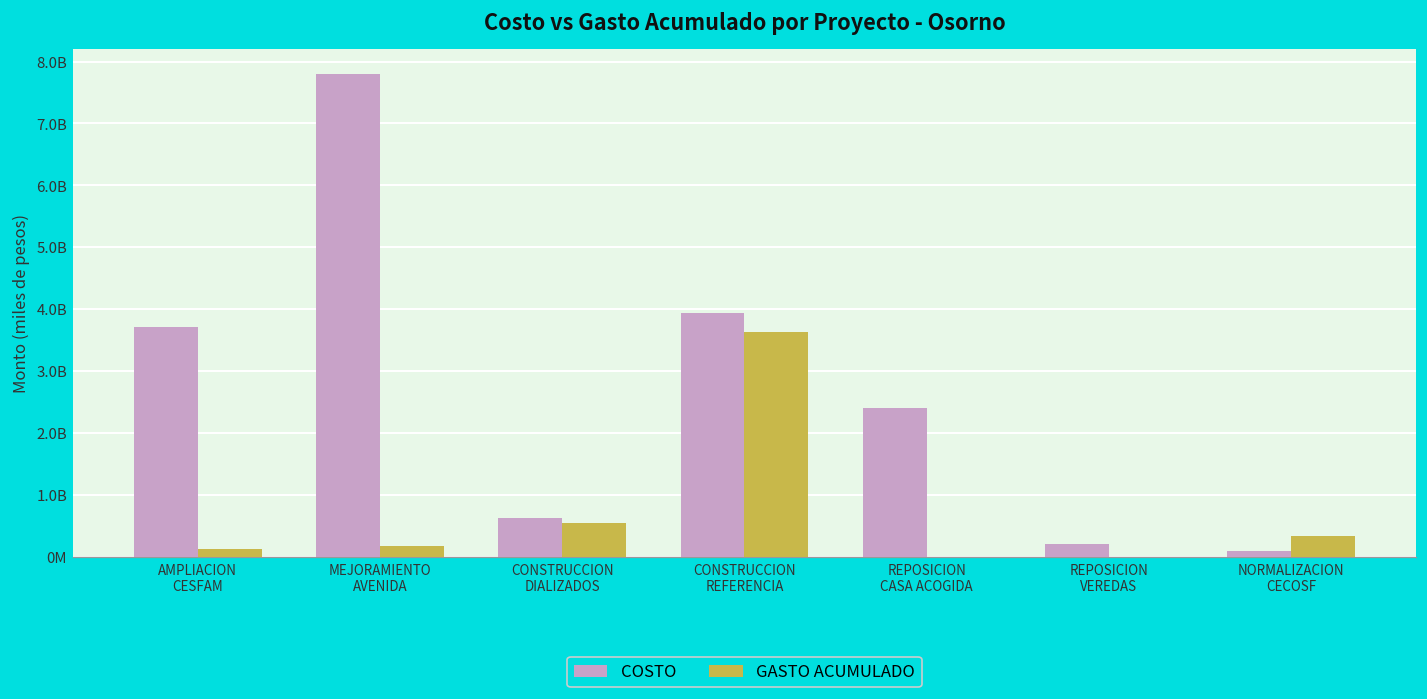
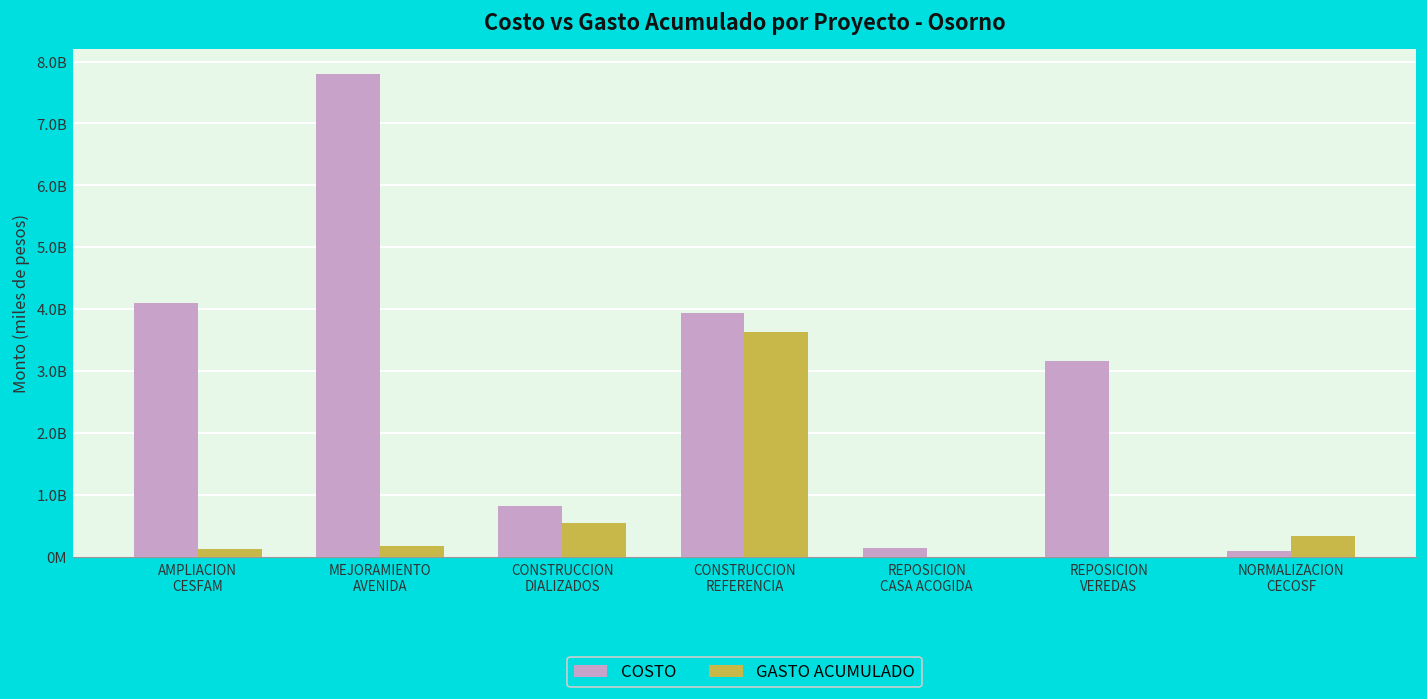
  {
    "COSTO": {
-     "AMPLIACION CESFAM": 3700000000,
+     "AMPLIACION CESFAM": 4100000000,
      "MEJORAMIENTO AVENIDA": 7800000000,
-     "CONSTRUCCION DIALIZADOS": 600000000,
+     "CONSTRUCCION DIALIZADOS": 800000000,
      "CONSTRUCCION REFERENCIA": 3900000000,
-     "REPOSICION CASA ACOGIDA": 2400000000,
-     "REPOSICION VEREDAS": 200000000,
+     "REPOSICION CASA ACOGIDA": 200000000,
+     "REPOSICION VEREDAS": 3200000000,
      "NORMALIZACION CECOSF": 100000000
    },
    "GASTO ACUMULADO": {
      "AMPLIACION CESFAM": 100000000,
      "MEJORAMIENTO AVENIDA": 200000000,
      "CONSTRUCCION DIALIZADOS": 500000000,
      "CONSTRUCCION REFERENCIA": 3600000000,
      "NORMALIZACION CECOSF": 300000000
    }
  }
